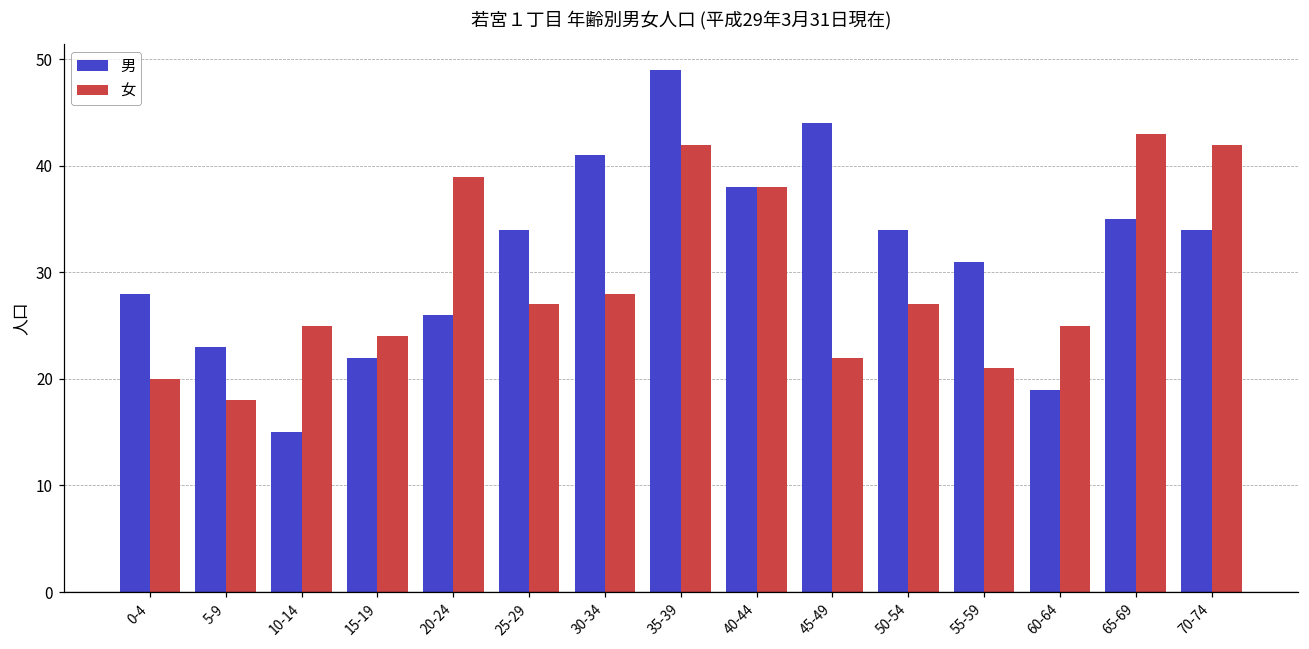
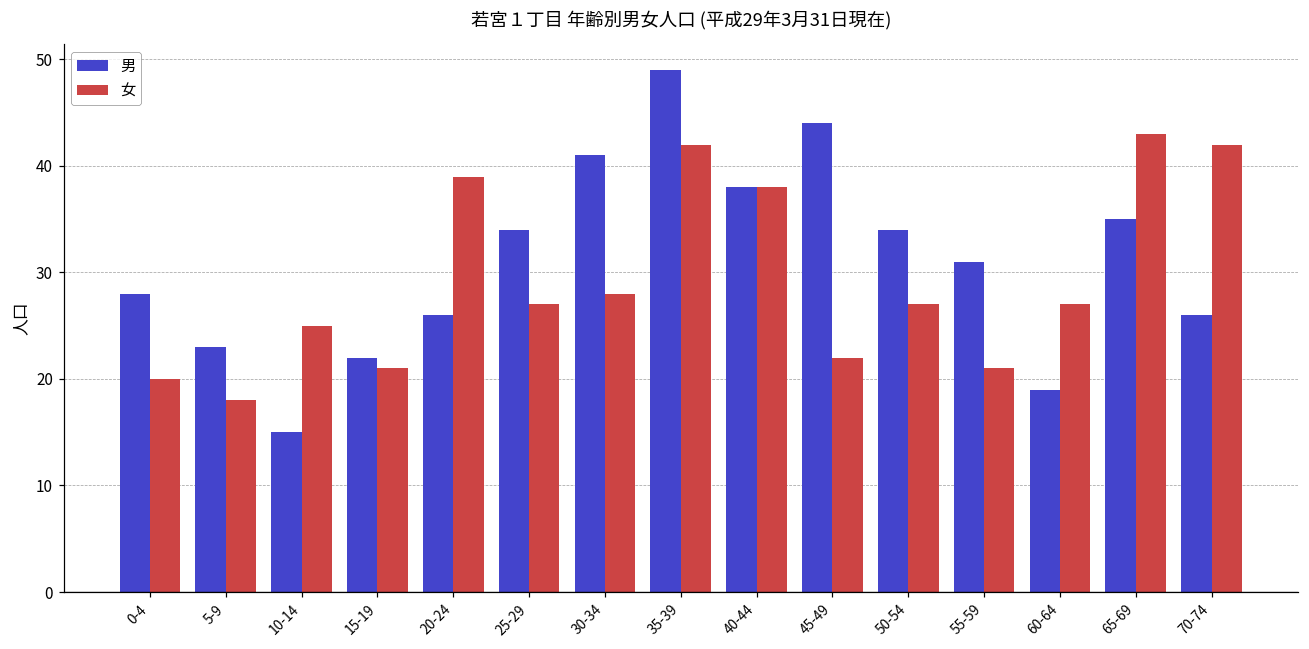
  {
    "男": {
      "0-4": 28,
      "5-9": 23,
      "10-14": 15,
      "15-19": 22,
      "20-24": 26,
      "25-29": 34,
      "30-34": 41,
      "35-39": 49,
      "40-44": 38,
      "45-49": 44,
      "50-54": 34,
      "55-59": 31,
      "60-64": 19,
      "65-69": 35,
-     "70-74": 34
+     "70-74": 26
    },
    "女": {
      "0-4": 20,
      "5-9": 18,
      "10-14": 25,
-     "15-19": 24,
+     "15-19": 21,
      "20-24": 39,
      "25-29": 27,
      "30-34": 28,
      "35-39": 42,
      "40-44": 38,
      "45-49": 22,
      "50-54": 27,
      "55-59": 21,
-     "60-64": 25,
+     "60-64": 27,
      "65-69": 43,
      "70-74": 42
    }
  }
